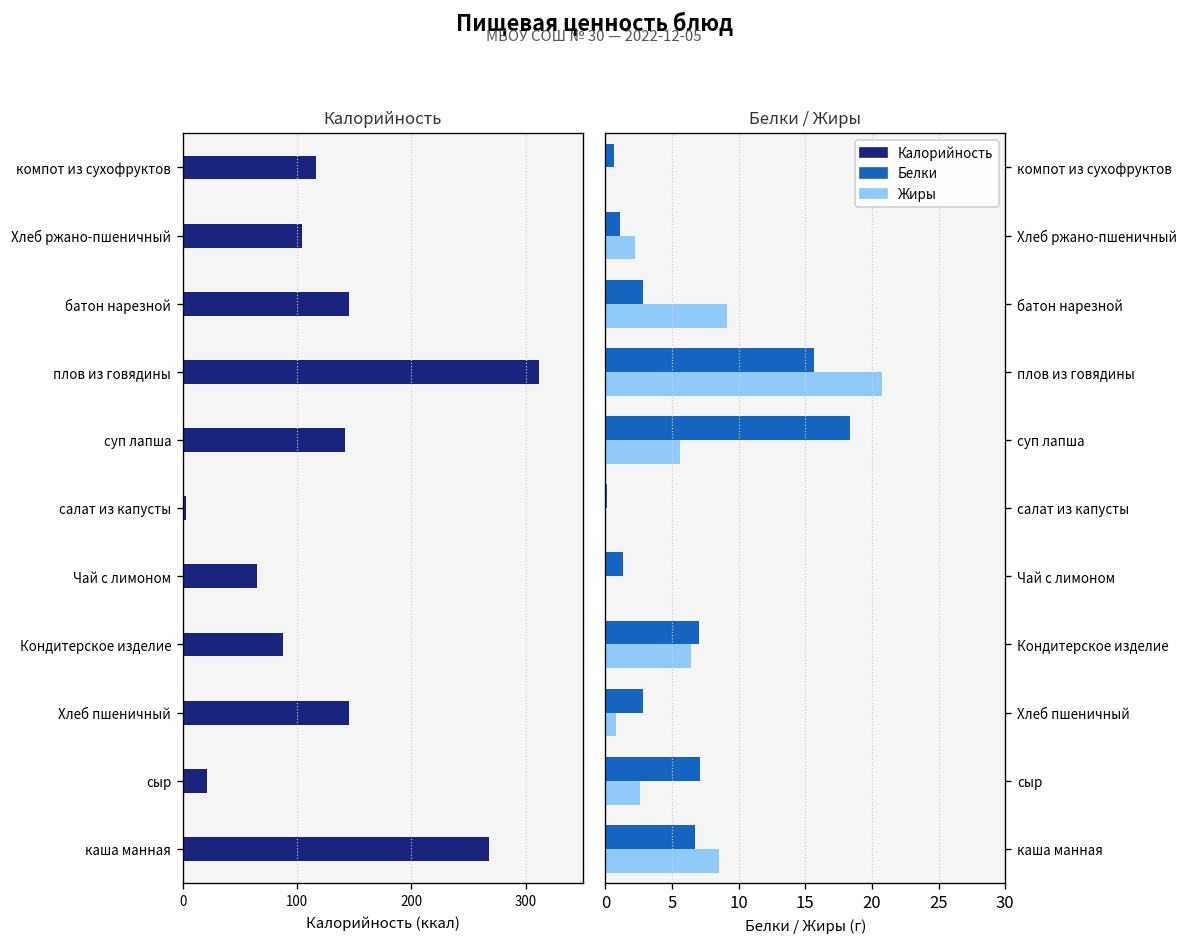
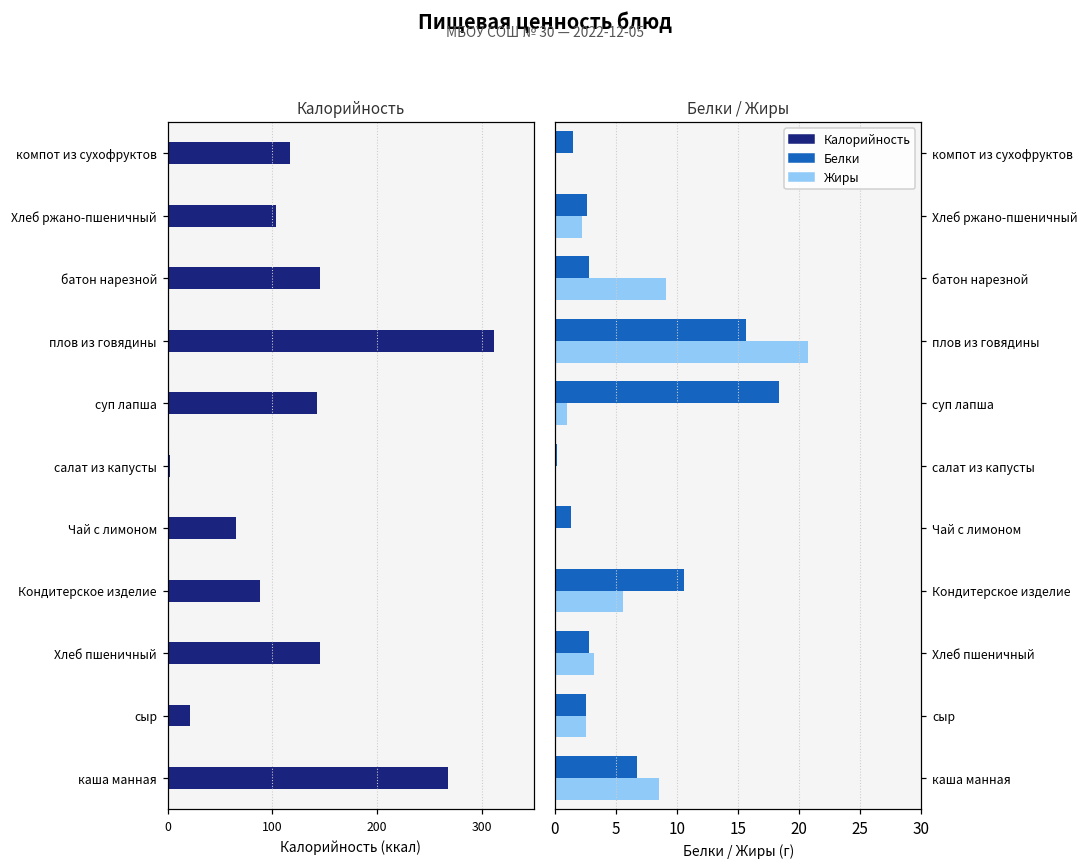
  {
    "Белки / Жиры": {
      "Белки": {
-       "компот из сухофруктов": 0.7,
-       "Хлеб ржано-пшеничный": 1.1,
+       "компот из сухофруктов": 1.5,
+       "Хлеб ржано-пшеничный": 2.6,
        "батон нарезной": 2.8,
        "плов из говядины": 15.7,
        "суп лапша": 18.4,
        "Чай с лимоном": 1.3,
-       "Кондитерское изделие": 7.0,
+       "Кондитерское изделие": 10.6,
        "Хлеб пшеничный": 2.8,
-       "сыр": 7.1,
+       "сыр": 2.5,
        "каша манная": 6.7
      },
      "Жиры": {
        "компот из сухофруктов": 0.0,
        "Хлеб ржано-пшеничный": 2.2,
        "батон нарезной": 9.1,
        "плов из говядины": 20.8,
-       "суп лапша": 5.6,
+       "суп лапша": 1.0,
        "салат из капусты": 0.0,
        "Чай с лимоном": 0.0,
-       "Кондитерское изделие": 6.4,
-       "Хлеб пшеничный": 0.8,
+       "Кондитерское изделие": 5.6,
+       "Хлеб пшеничный": 3.2,
        "сыр": 2.6,
        "каша манная": 8.5
      }
    }
  }
